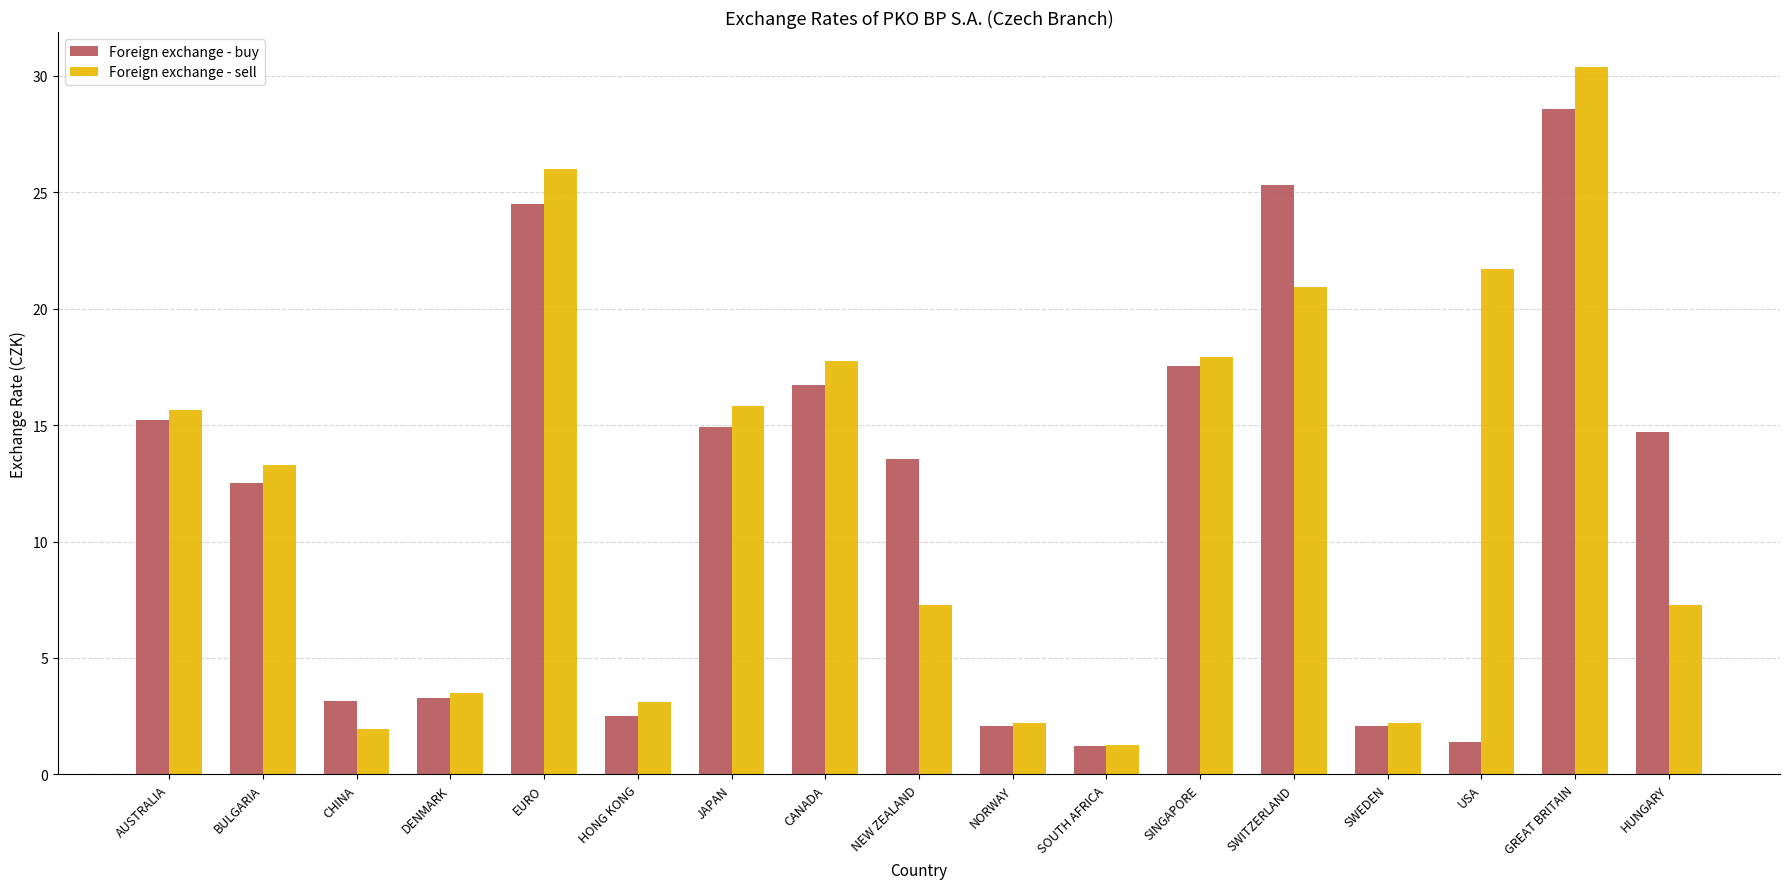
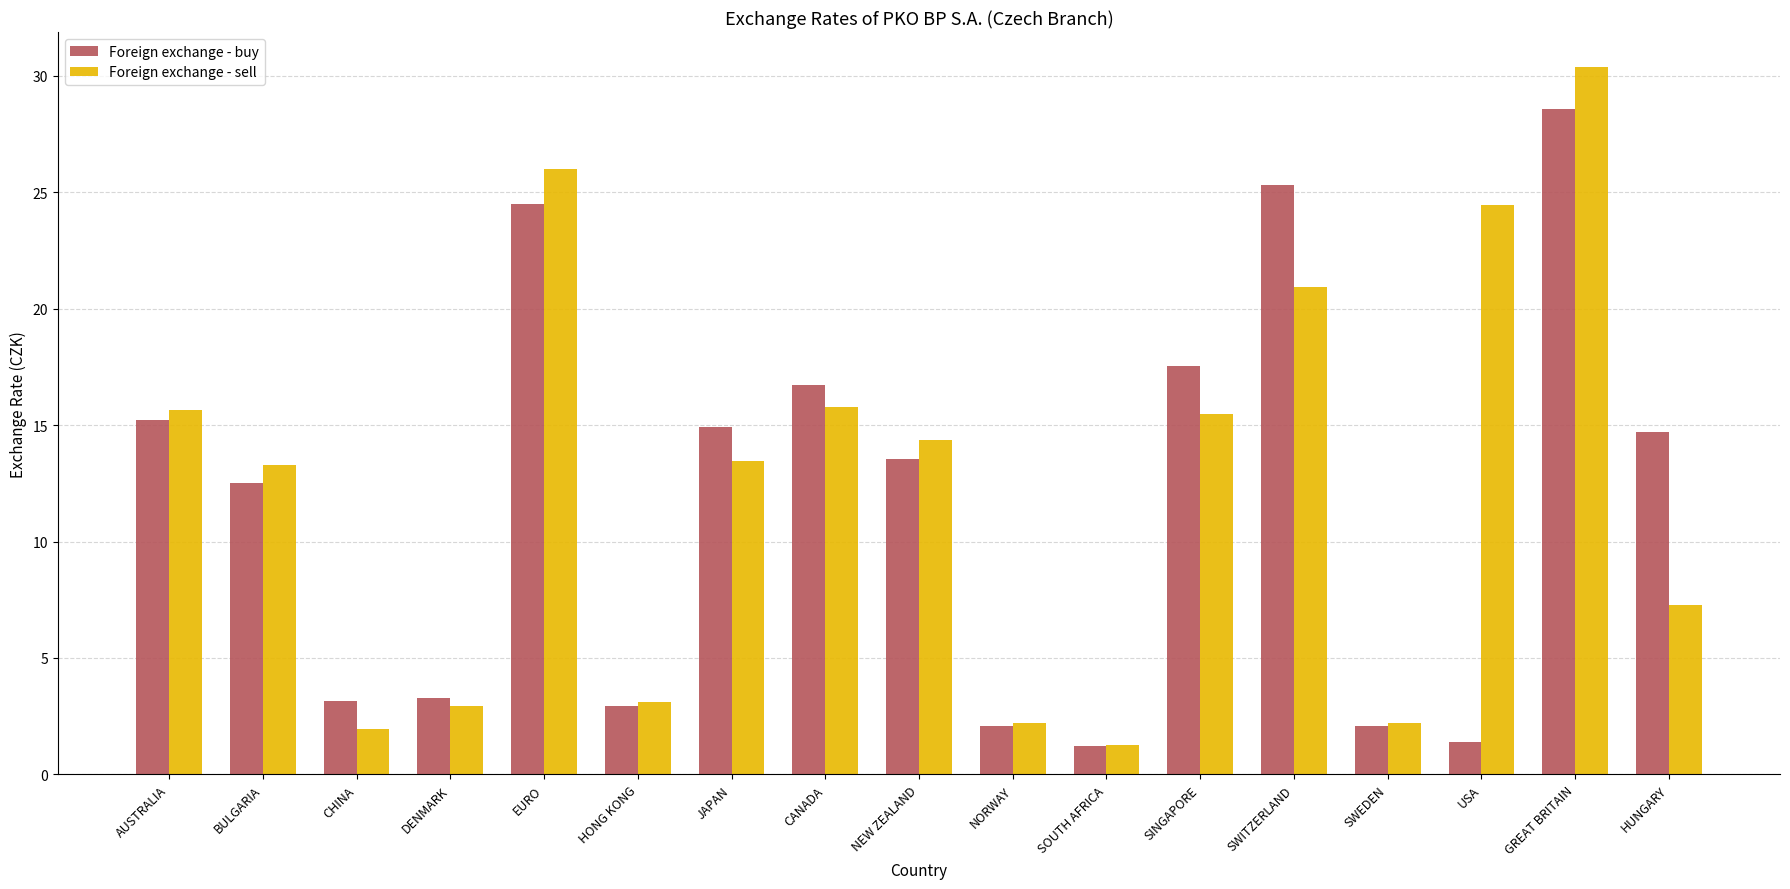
  {
    "Foreign exchange - buy": {
      "AUSTRALIA": 15.2,
      "BULGARIA": 12.5,
      "CHINA": 3.2,
      "DENMARK": 3.3,
      "EURO": 24.5,
-     "HONG KONG": 2.5,
+     "HONG KONG": 2.9,
      "JAPAN": 14.9,
      "CANADA": 16.7,
      "NEW ZEALAND": 13.5,
      "NORWAY": 2.1,
      "SOUTH AFRICA": 1.2,
      "SINGAPORE": 17.6,
      "SWITZERLAND": 25.3,
      "SWEDEN": 2.1,
      "USA": 1.4,
      "GREAT BRITAIN": 28.6,
      "HUNGARY": 14.7
    },
    "Foreign exchange - sell": {
      "AUSTRALIA": 15.7,
      "BULGARIA": 13.3,
      "CHINA": 1.9,
-     "DENMARK": 3.5,
+     "DENMARK": 2.9,
      "EURO": 26.0,
      "HONG KONG": 3.1,
-     "JAPAN": 15.8,
-     "CANADA": 17.7,
-     "NEW ZEALAND": 7.3,
+     "JAPAN": 13.5,
+     "CANADA": 15.8,
+     "NEW ZEALAND": 14.4,
      "NORWAY": 2.2,
      "SOUTH AFRICA": 1.3,
-     "SINGAPORE": 17.9,
+     "SINGAPORE": 15.5,
      "SWITZERLAND": 20.9,
      "SWEDEN": 2.2,
-     "USA": 21.7,
+     "USA": 24.4,
      "GREAT BRITAIN": 30.4,
      "HUNGARY": 7.3
    }
  }
